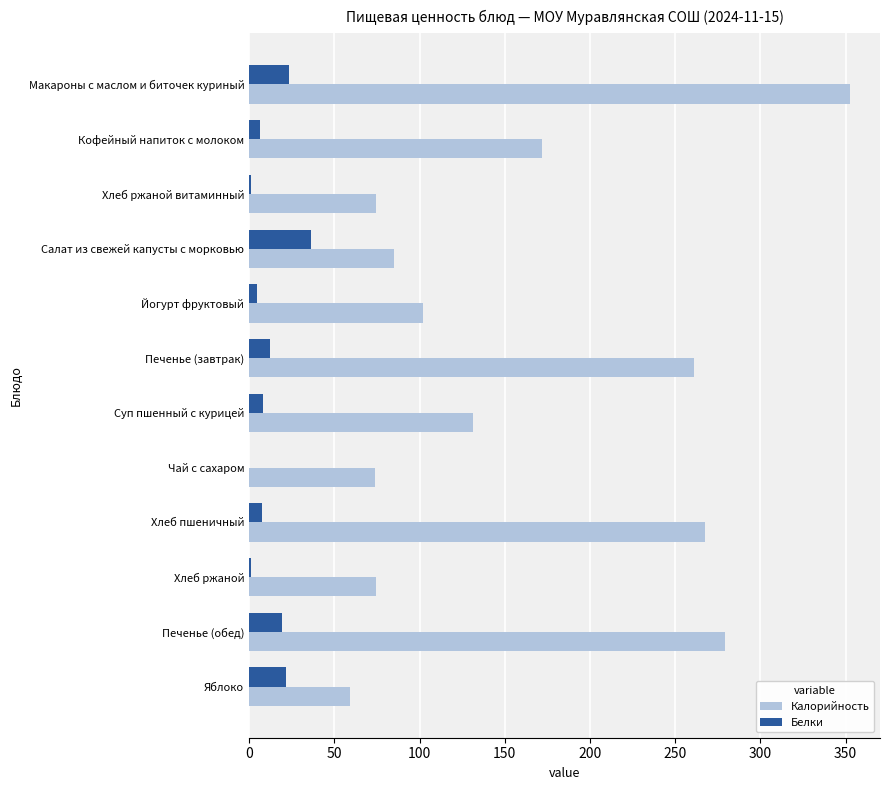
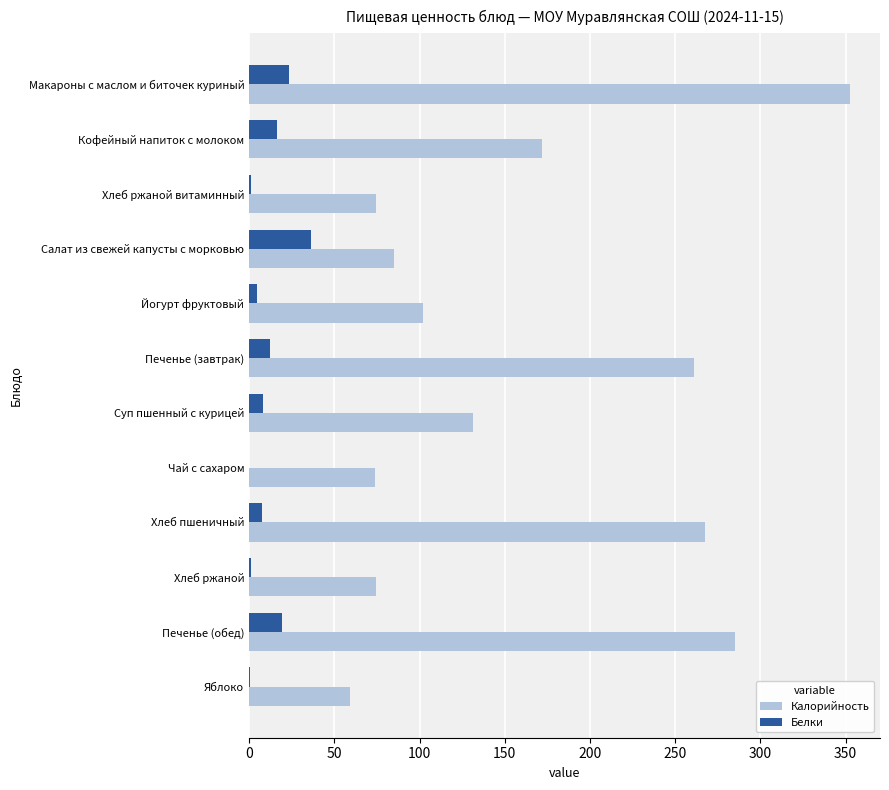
  {
    "Калорийность": {
      "Макароны с маслом и биточек куриный": 353,
      "Кофейный напиток с молоком": 172,
      "Хлеб ржаной витаминный": 74,
      "Салат из свежей капусты с морковью": 85,
      "Йогурт фруктовый": 102,
      "Печенье (завтрак)": 261,
      "Суп пшенный с курицей": 131,
      "Чай с сахаром": 74,
      "Хлеб пшеничный": 268,
      "Хлеб ржаной": 74,
-     "Печенье (обед)": 279,
+     "Печенье (обед)": 285,
      "Яблоко": 59
    },
    "Белки": {
      "Макароны с маслом и биточек куриный": 23,
-     "Кофейный напиток с молоком": 6,
+     "Кофейный напиток с молоком": 16,
      "Салат из свежей капусты с морковью": 36,
      "Йогурт фруктовый": 5,
      "Печенье (завтрак)": 12,
      "Суп пшенный с курицей": 8,
      "Хлеб пшеничный": 8,
      "Печенье (обед)": 19,
-     "Яблоко": 22
+     "Яблоко": 0
    }
  }
